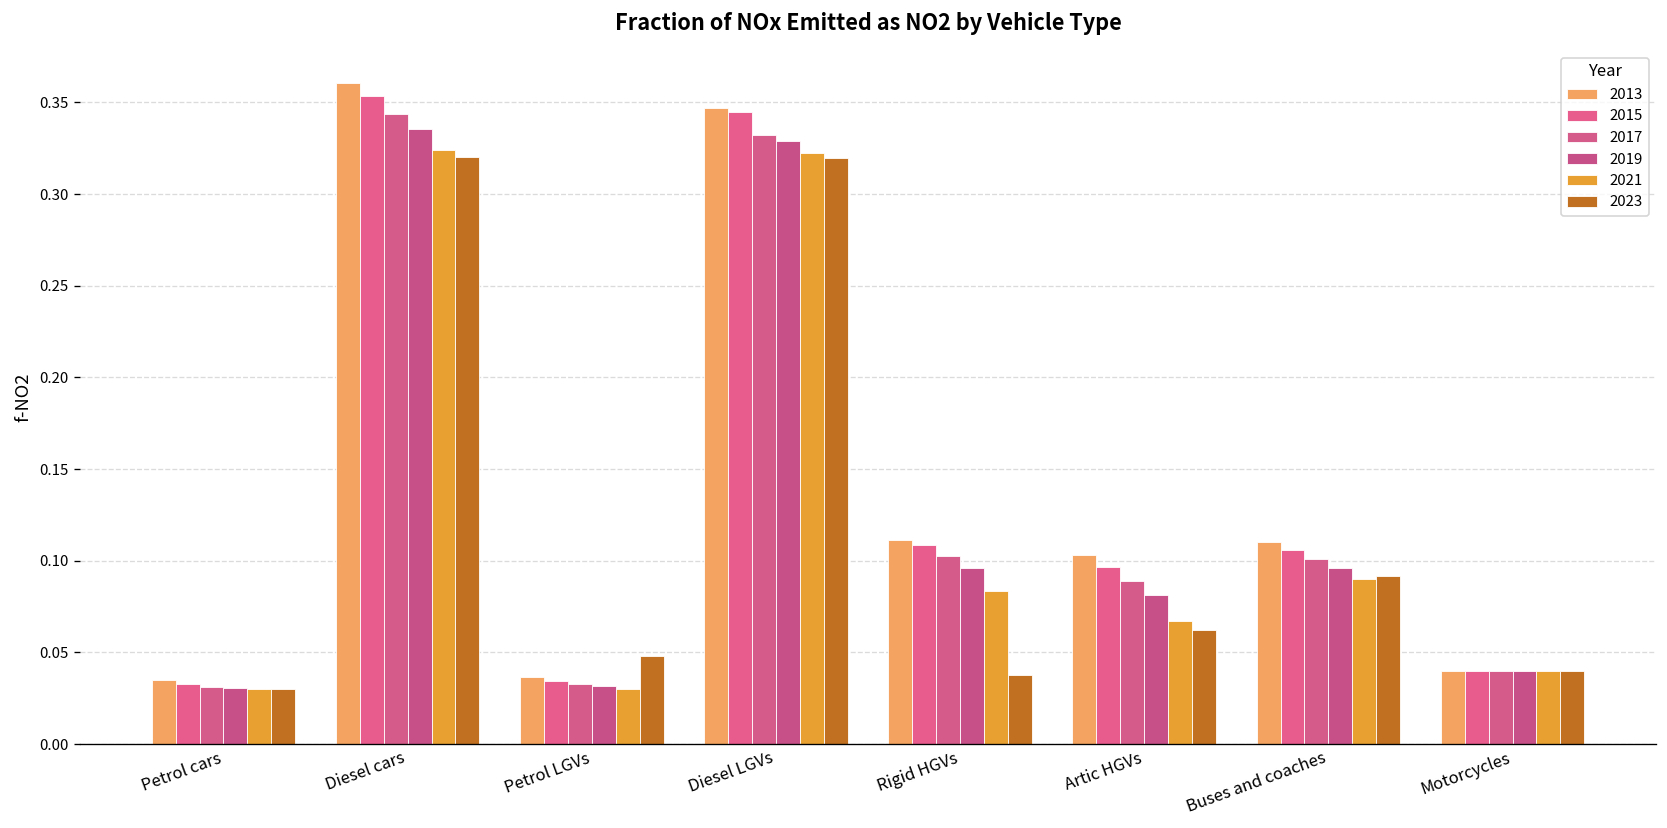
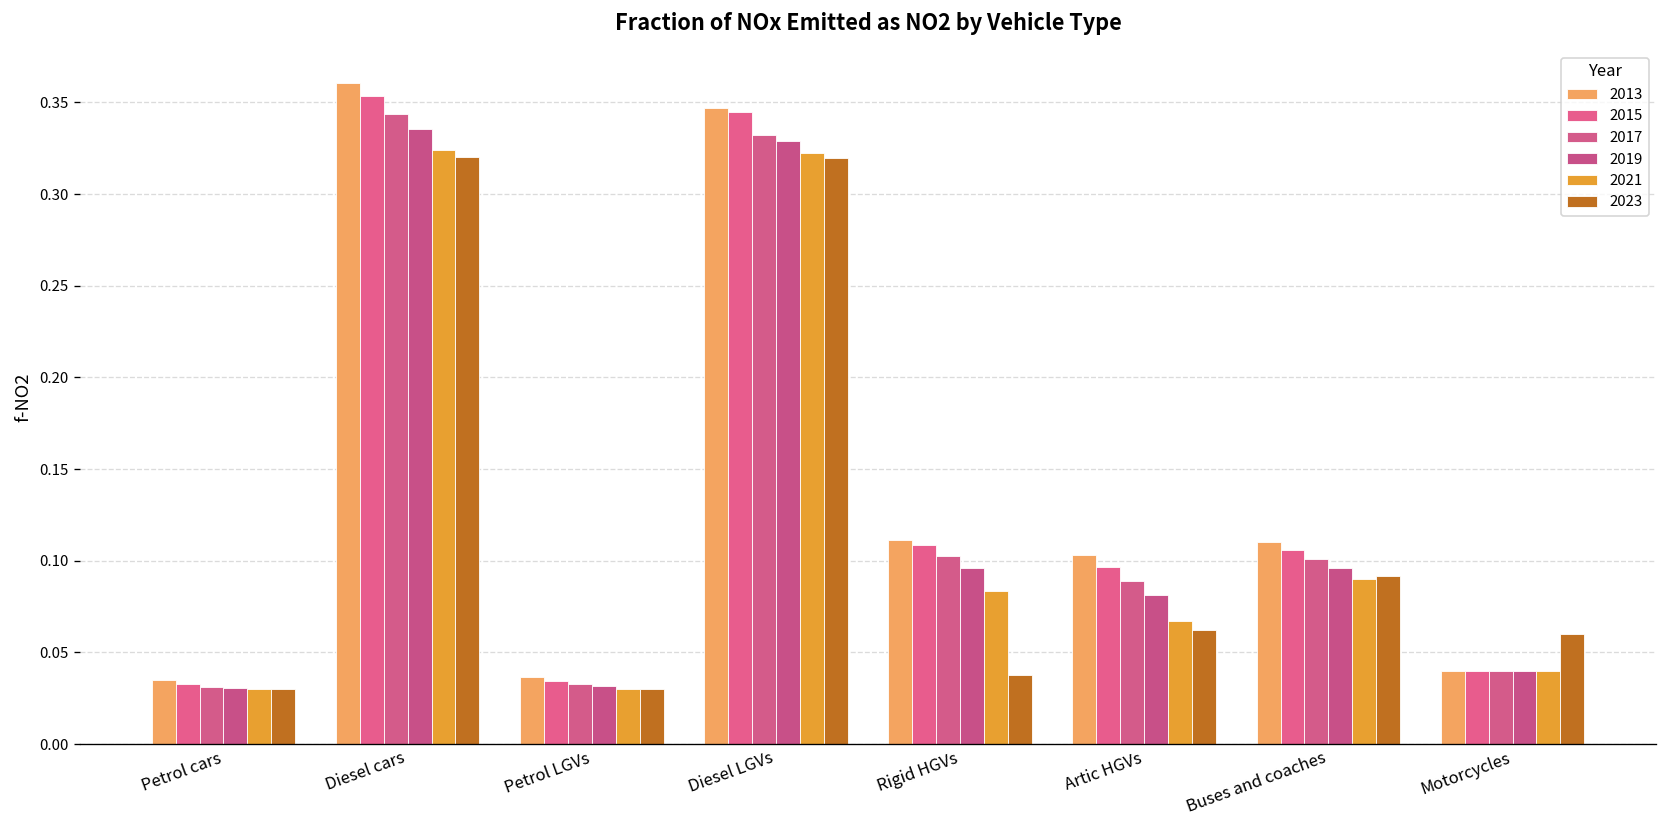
  {
    "2023": {
      "Petrol cars": 0.030,
      "Diesel cars": 0.320,
-     "Petrol LGVs": 0.048,
+     "Petrol LGVs": 0.030,
      "Diesel LGVs": 0.320,
      "Rigid HGVs": 0.038,
      "Artic HGVs": 0.062,
      "Buses and coaches": 0.092,
-     "Motorcycles": 0.04
+     "Motorcycles": 0.06
    }
  }
